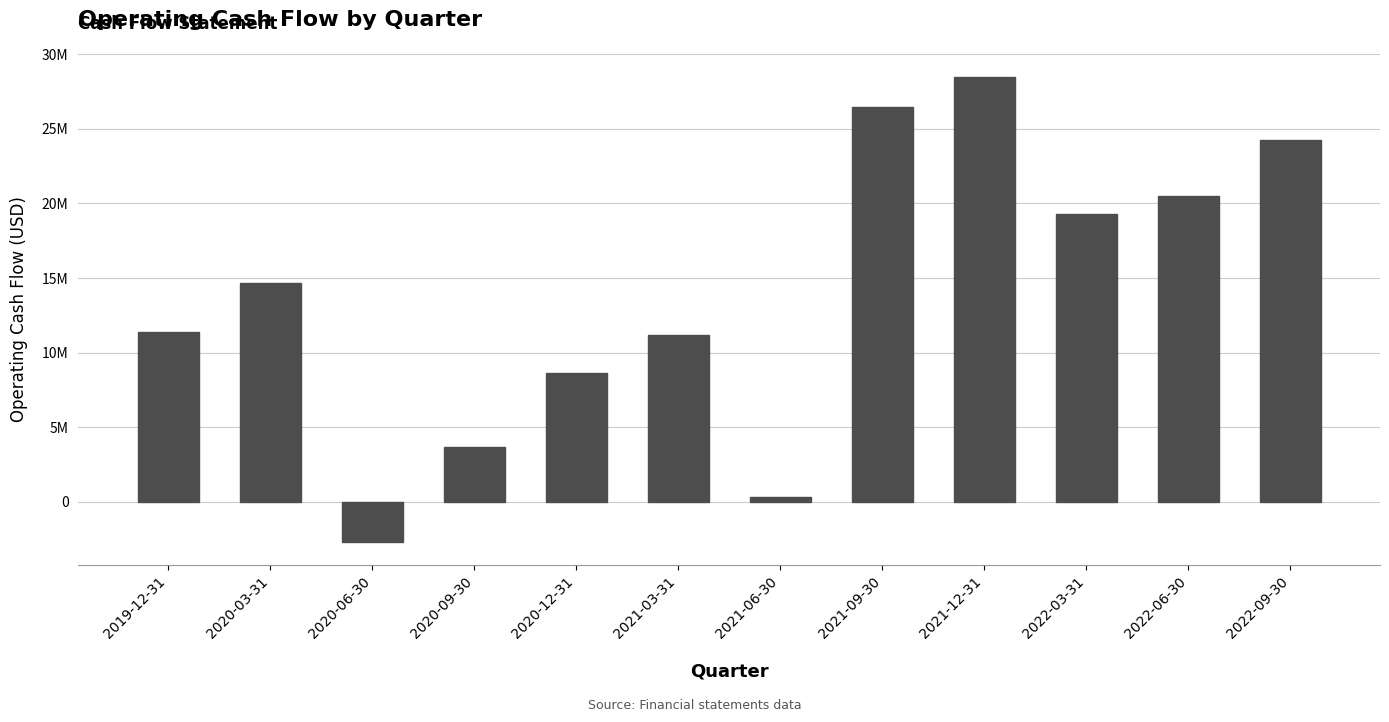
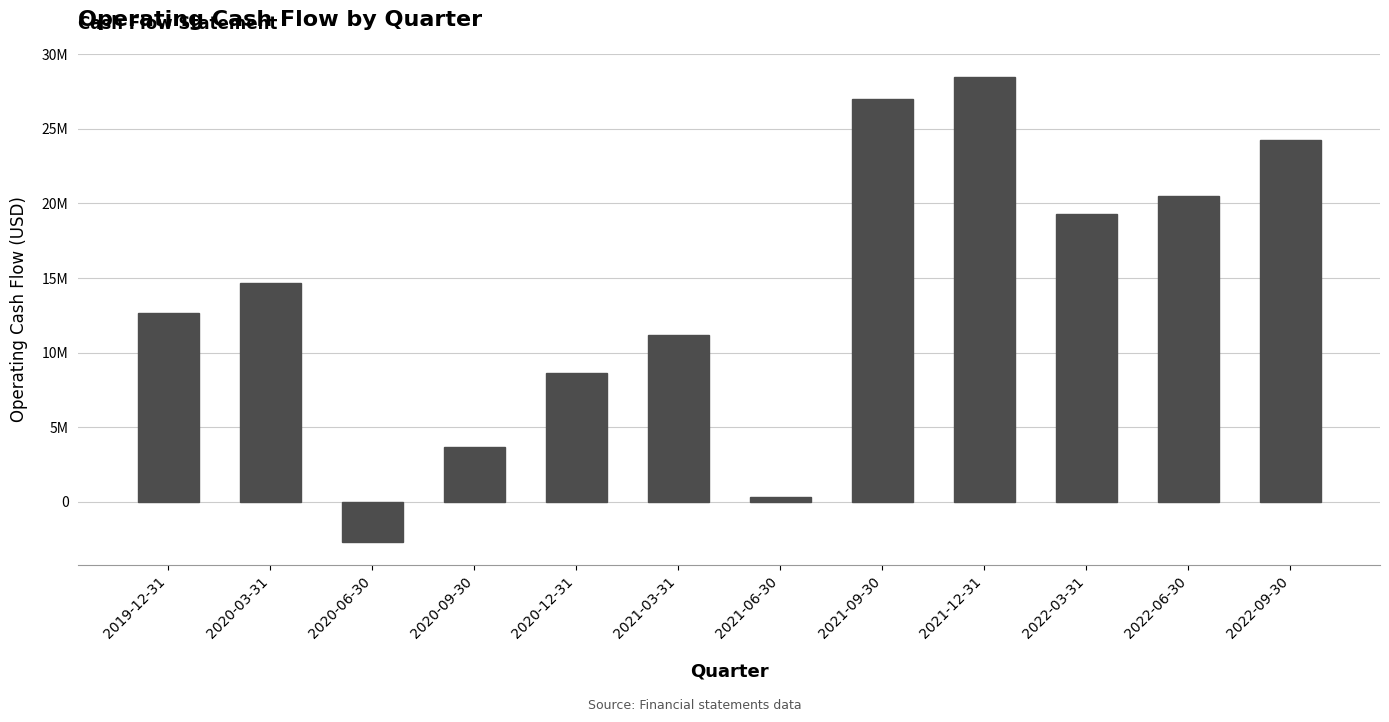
  {
-   "2019-12-31": 11400000,
+   "2019-12-31": 12600000,
    "2020-03-31": 14700000,
    "2020-06-30": -2700000,
    "2020-09-30": 3700000,
    "2020-12-31": 8600000,
    "2021-03-31": 11200000,
    "2021-06-30": 300000,
-   "2021-09-30": 26400000,
+   "2021-09-30": 27000000,
    "2021-12-31": 28500000,
    "2022-03-31": 19300000,
    "2022-06-30": 20500000,
    "2022-09-30": 24200000
  }
